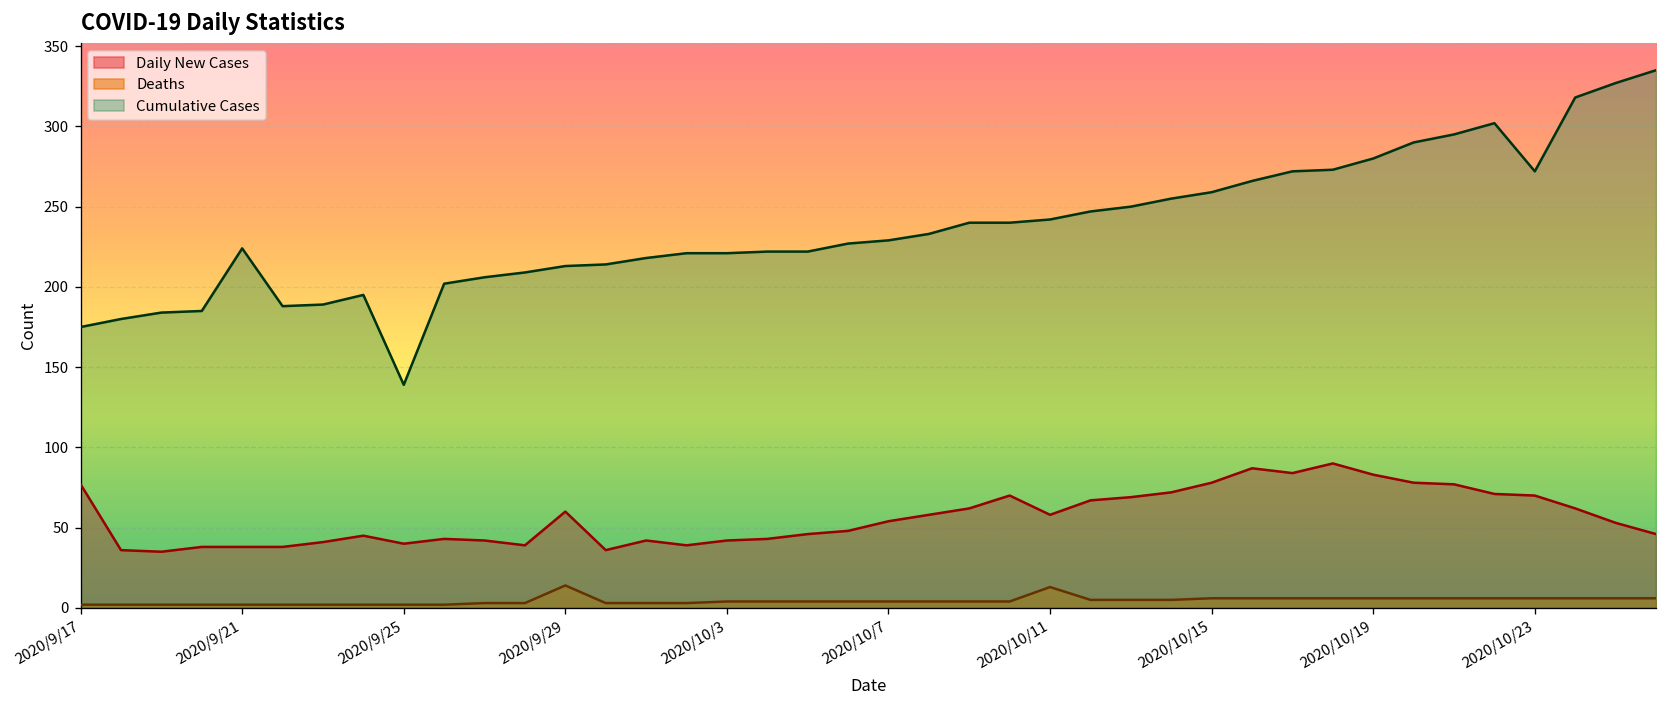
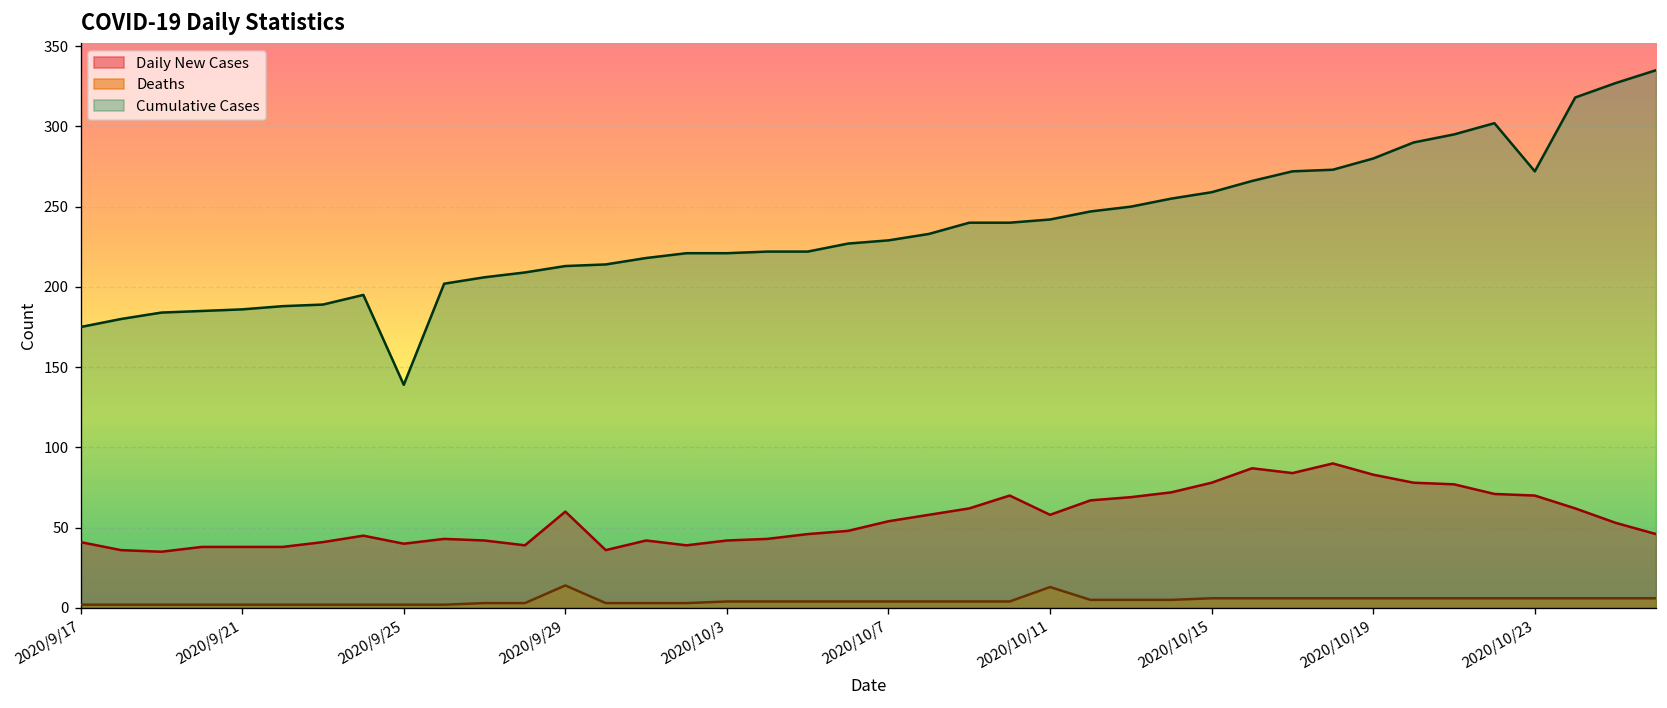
  {
    "Daily New Cases": {
-     "2020/9/17": 77,
+     "2020/9/17": 41,
      "2020/9/21": 38,
      "2020/9/25": 40,
      "2020/9/29": 60,
      "2020/10/3": 42,
      "2020/10/7": 54,
      "2020/10/11": 58,
      "2020/10/15": 78,
      "2020/10/19": 83,
      "2020/10/23": 70
    },
    "Deaths": {
      "2020/9/17": 2,
      "2020/9/21": 2,
      "2020/9/25": 2,
      "2020/9/29": 14,
      "2020/10/3": 4,
      "2020/10/7": 4,
      "2020/10/11": 13,
      "2020/10/15": 6,
      "2020/10/19": 6,
      "2020/10/23": 6
    },
    "Cumulative Cases": {
      "2020/9/17": 175,
-     "2020/9/21": 224,
+     "2020/9/21": 186,
      "2020/9/25": 139,
      "2020/9/29": 213,
      "2020/10/3": 221,
      "2020/10/7": 229,
      "2020/10/11": 242,
      "2020/10/15": 259,
      "2020/10/19": 280,
      "2020/10/23": 272
    }
  }
